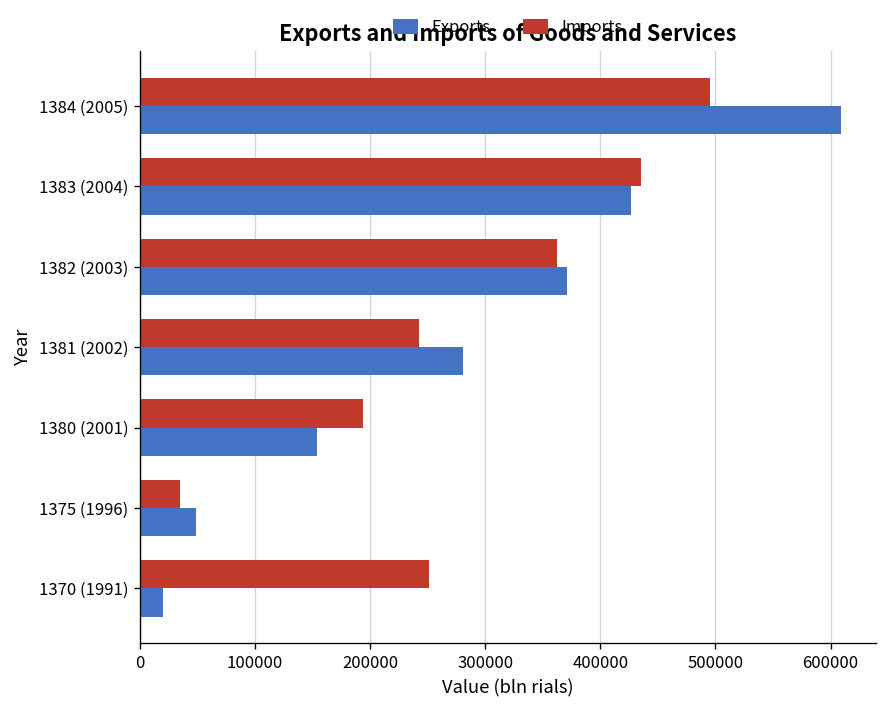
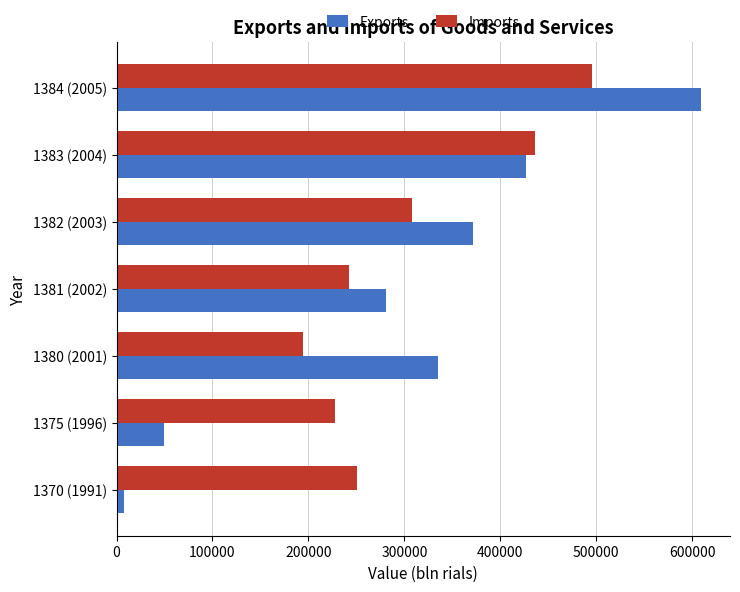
  {
    "Exports": {
      "1384 (2005)": 610000,
      "1383 (2004)": 430000,
      "1382 (2003)": 370000,
      "1381 (2002)": 280000,
-     "1380 (2001)": 150000,
+     "1380 (2001)": 340000,
      "1375 (1996)": 50000,
-     "1370 (1991)": 20000
+     "1370 (1991)": 10000
    },
    "Imports": {
      "1384 (2005)": 500000,
      "1383 (2004)": 440000,
-     "1382 (2003)": 360000,
+     "1382 (2003)": 310000,
      "1381 (2002)": 240000,
      "1380 (2001)": 190000,
-     "1375 (1996)": 40000,
+     "1375 (1996)": 230000,
      "1370 (1991)": 250000
    }
  }
